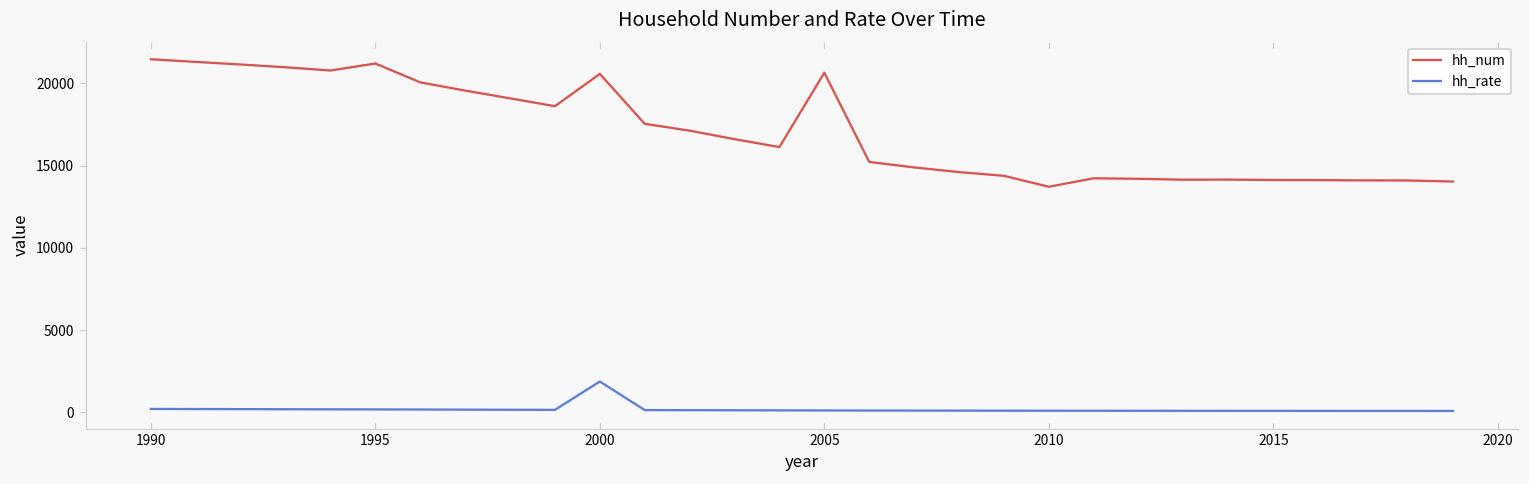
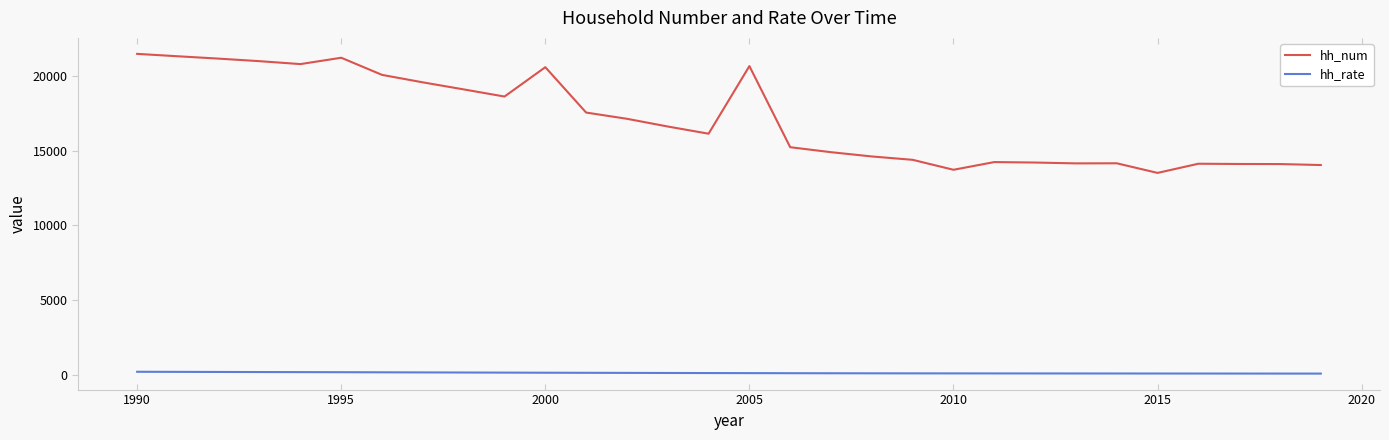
  {
    "hh_num": {
      "1990": 21500,
      "1995": 21200,
      "2000": 20600,
      "2005": 20700,
      "2010": 13700,
-     "2015": 14100
+     "2015": 13500
    },
    "hh_rate": {
      "1990": 200,
      "1995": 200,
-     "2000": 1900,
+     "2000": 100,
      "2005": 100,
      "2010": 100,
      "2015": 100
    }
  }
